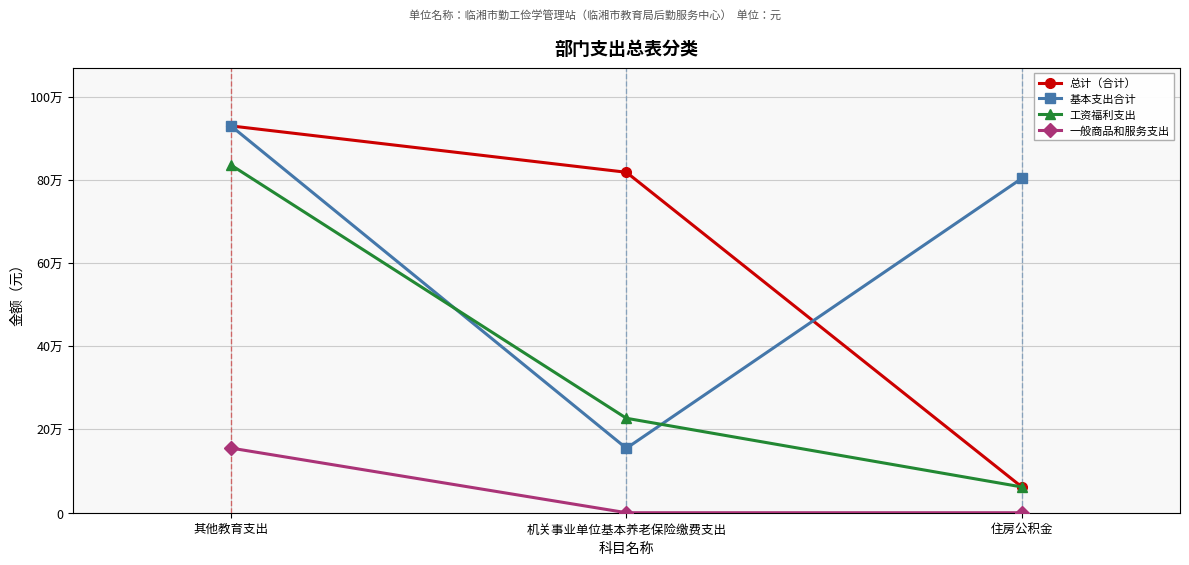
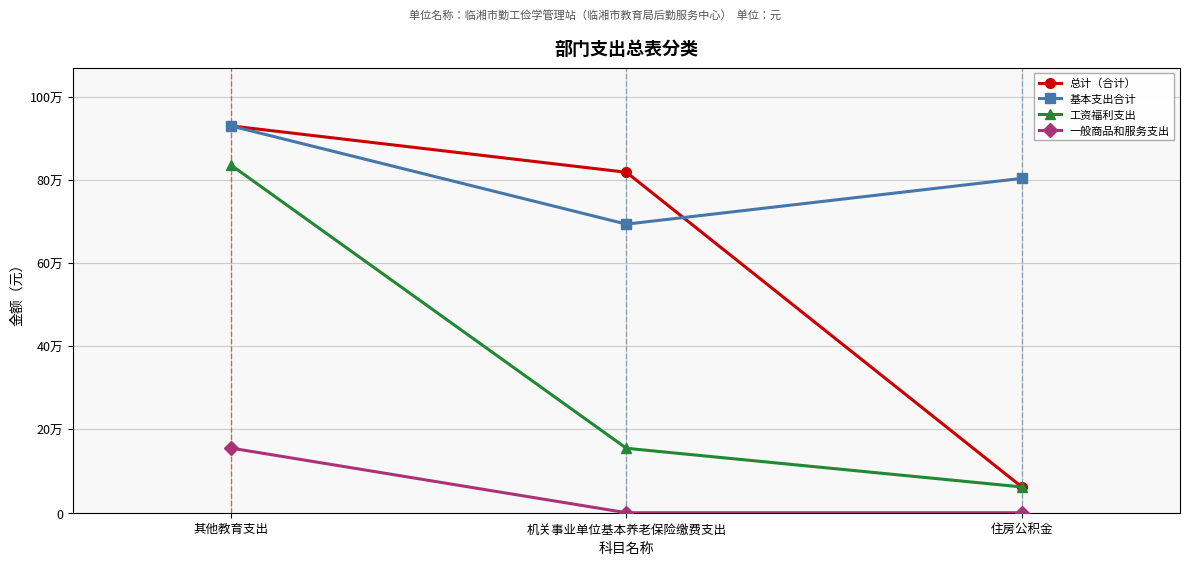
  {
    "总计（合计）": {
      "机关事业单位基本养老保险缴费支出": "82万"
    },
    "基本支出合计": {
-     "机关事业单位基本养老保险缴费支出": "15万",
+     "机关事业单位基本养老保险缴费支出": "69万",
      "住房公积金": "80万"
    },
    "工资福利支出": {
      "其他教育支出": "84万",
-     "机关事业单位基本养老保险缴费支出": "23万"
+     "机关事业单位基本养老保险缴费支出": "15万"
    },
    "一般商品和服务支出": {
      "其他教育支出": "16万",
      "机关事业单位基本养老保险缴费支出": "0万",
      "住房公积金": "0万"
    }
  }
